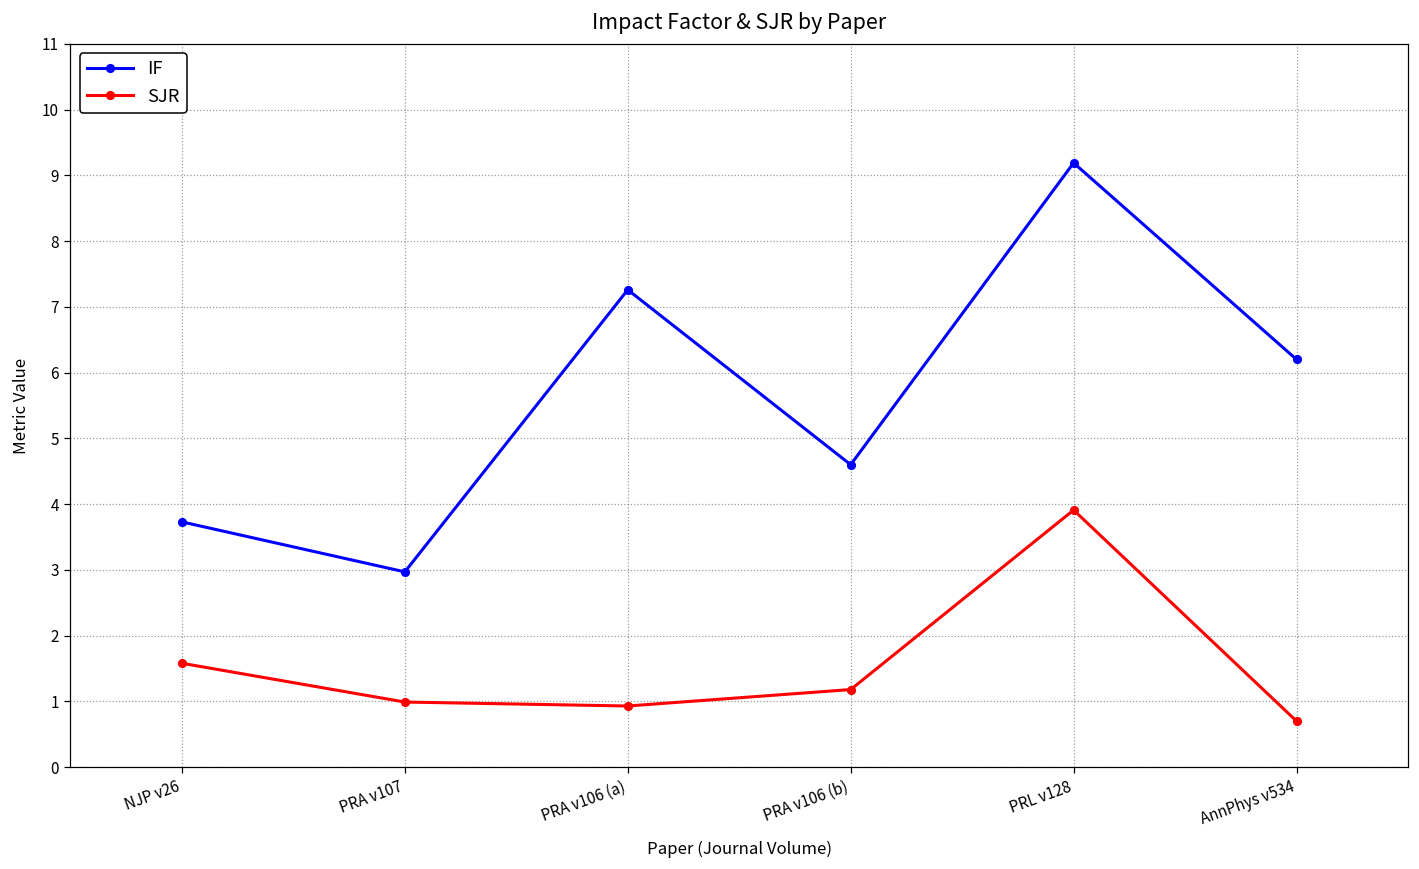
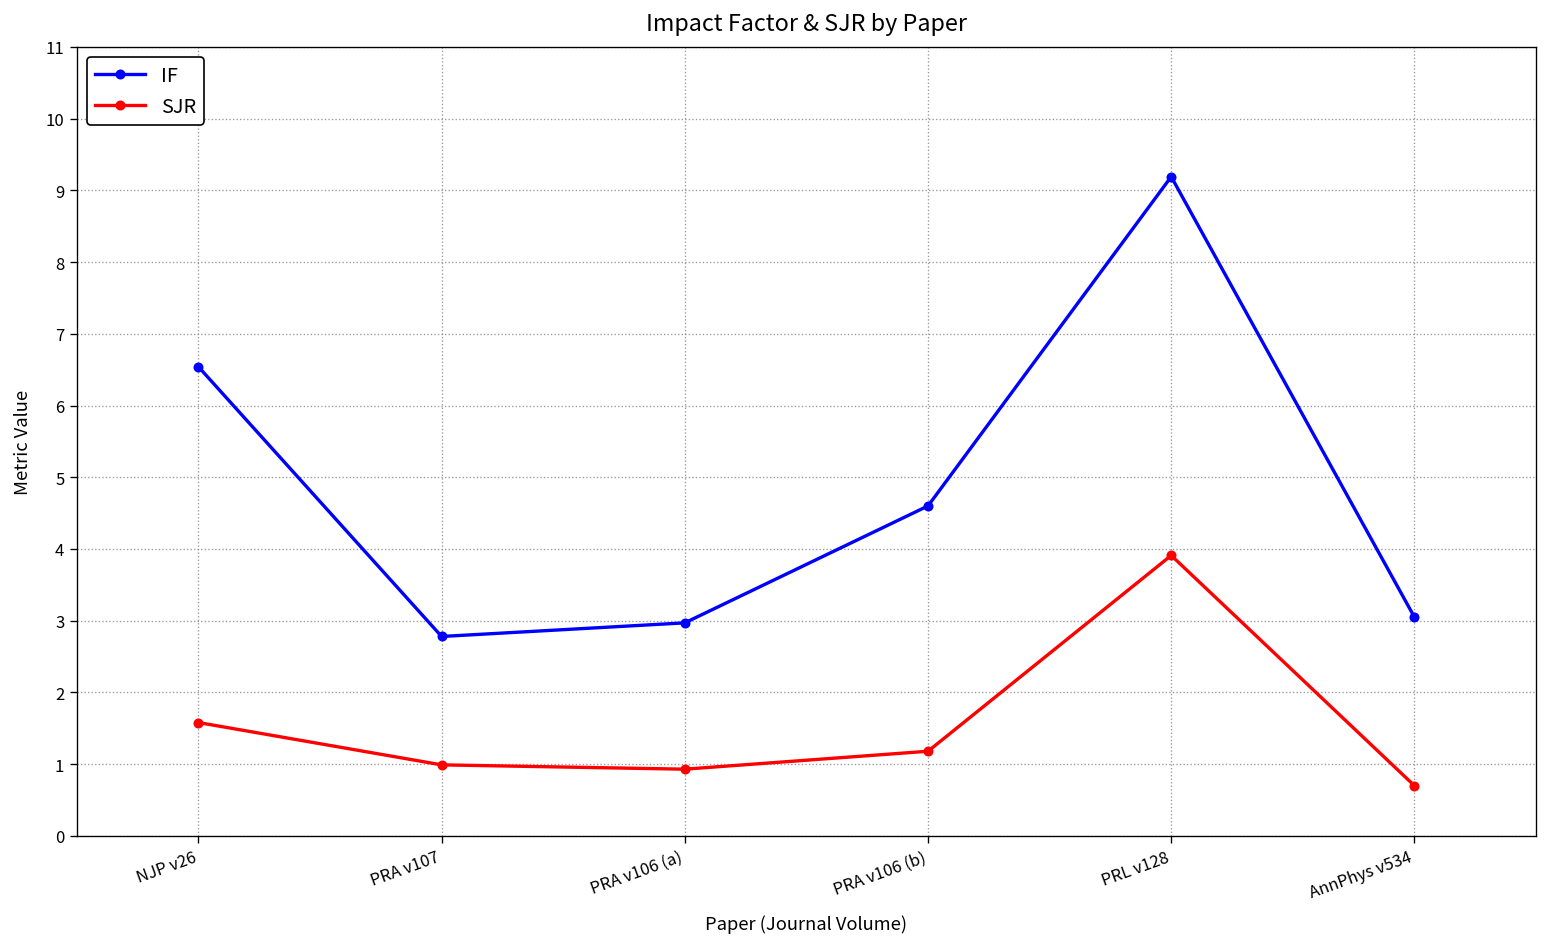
  {
    "IF": {
-     "NJP v26": 3.7,
-     "PRA v107": 3.0,
-     "PRA v106 (a)": 7.3,
+     "NJP v26": 6.5,
+     "PRA v107": 2.8,
+     "PRA v106 (a)": 3.0,
      "PRA v106 (b)": 4.6,
      "PRL v128": 9.2,
-     "AnnPhys v534": 6.2
+     "AnnPhys v534": 3.1
    },
    "SJR": {
      "NJP v26": 1.6,
      "PRA v107": 1.0,
      "PRA v106 (a)": 0.9,
      "PRA v106 (b)": 1.2,
      "PRL v128": 3.9,
      "AnnPhys v534": 0.7
    }
  }
